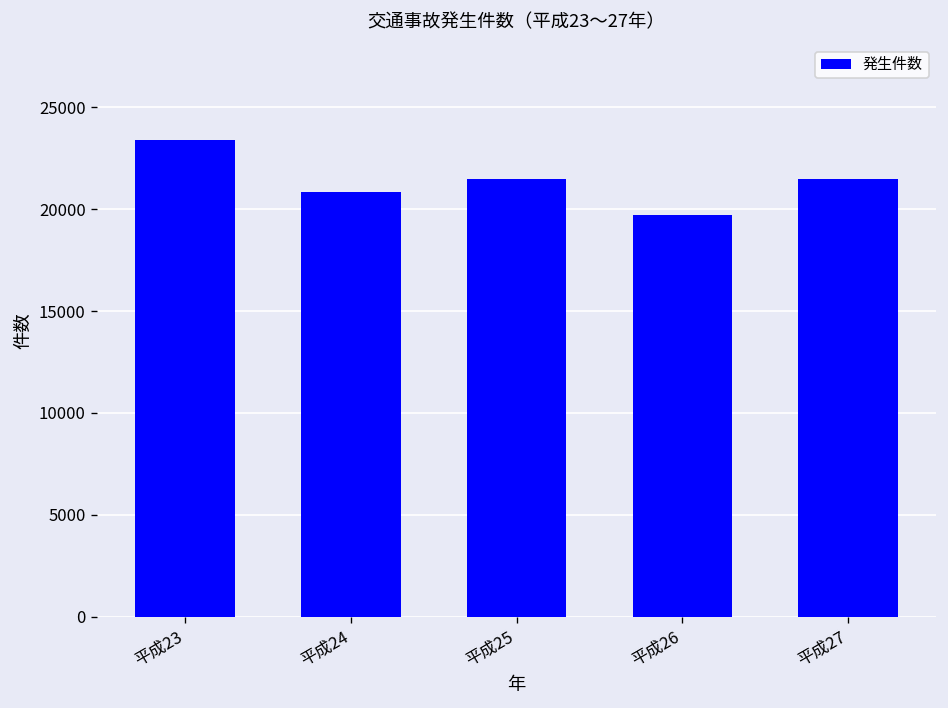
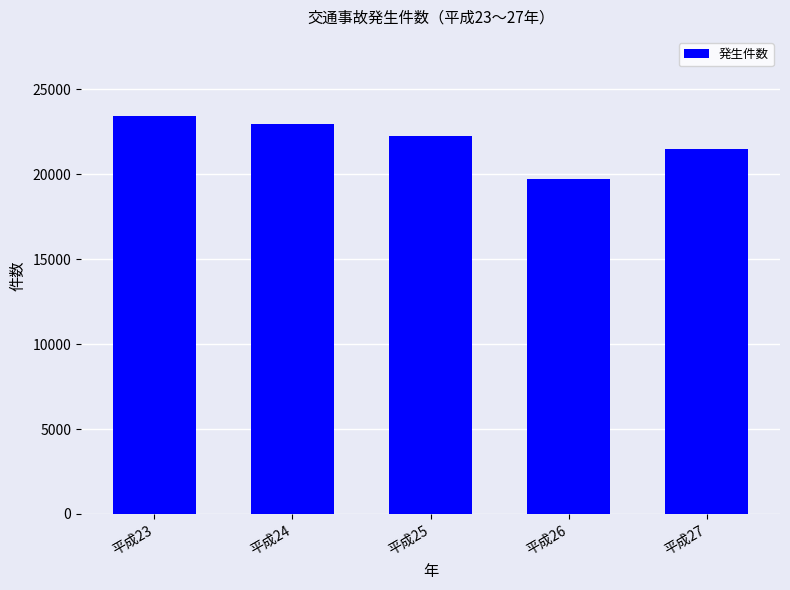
  {
    "平成23": 23400,
-   "平成24": 20800,
-   "平成25": 21500,
+   "平成24": 23000,
+   "平成25": 22200,
    "平成26": 19700,
    "平成27": 21500
  }
